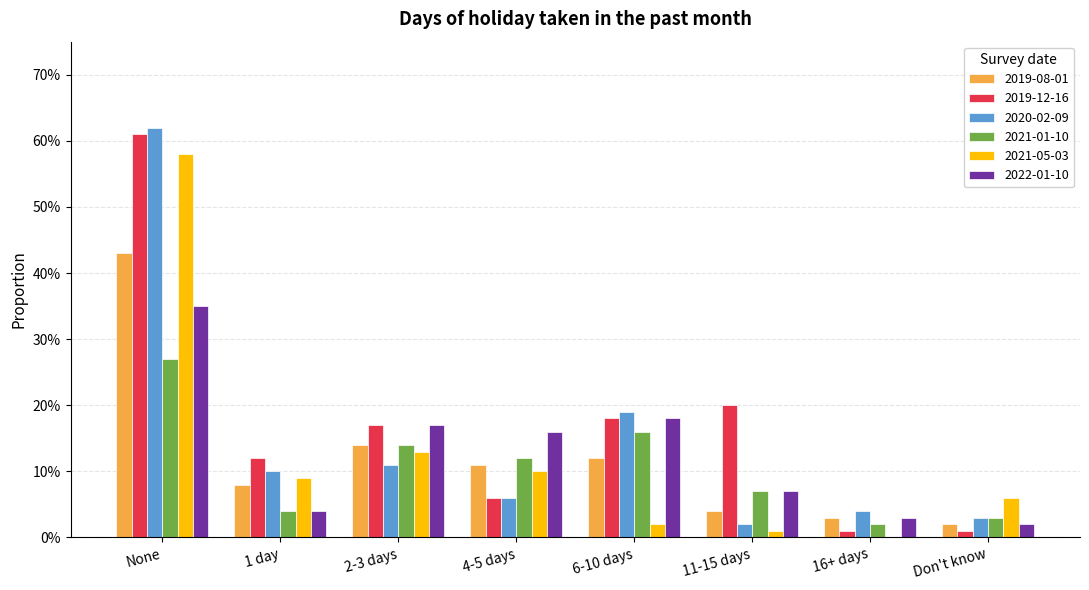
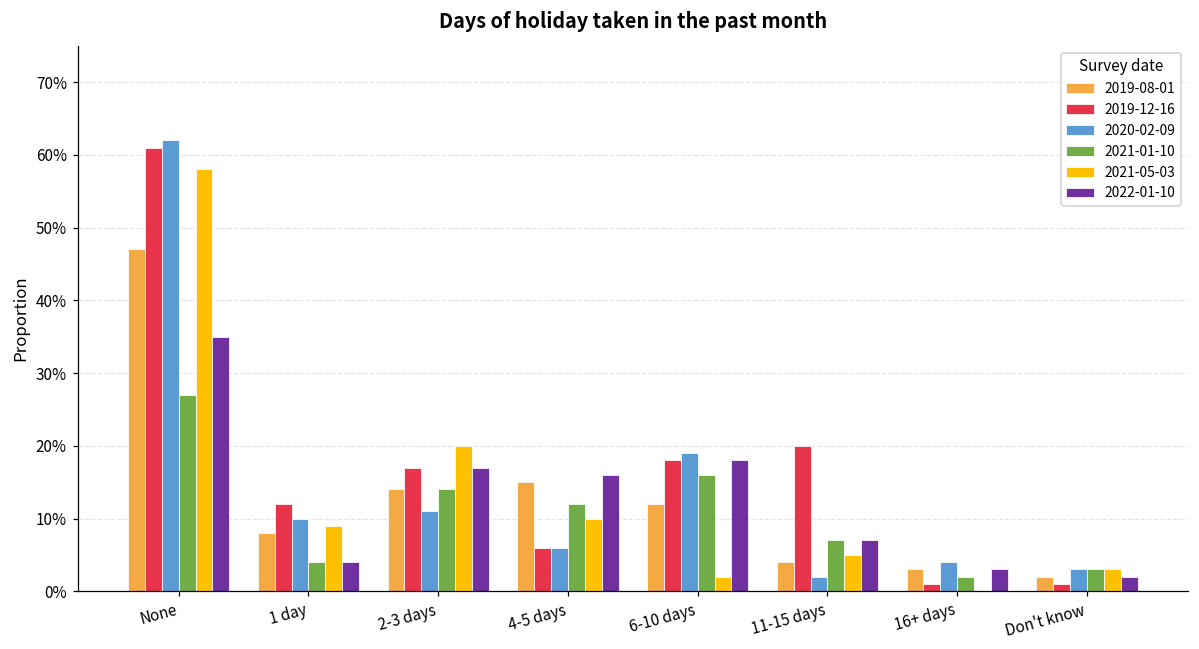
  {
    "2019-08-01": {
-     "None": "43%",
+     "None": "47%",
      "1 day": "8%",
      "2-3 days": "14%",
-     "4-5 days": "11%",
+     "4-5 days": "15%",
      "6-10 days": "12%",
      "11-15 days": "4%",
      "16+ days": "3%",
      "Don't know": "2%"
    },
    "2019-12-16": {
      "None": "61%",
      "1 day": "12%",
      "2-3 days": "17%",
      "4-5 days": "6%",
      "6-10 days": "18%",
      "11-15 days": "20%",
      "16+ days": "1%",
      "Don't know": "1%"
    },
    "2020-02-09": {
      "None": "62%",
      "1 day": "10%",
      "2-3 days": "11%",
      "4-5 days": "6%",
      "6-10 days": "19%",
      "11-15 days": "2%",
      "16+ days": "4%",
      "Don't know": "3%"
    },
    "2021-01-10": {
      "None": "27%",
      "1 day": "4%",
      "2-3 days": "14%",
      "4-5 days": "12%",
      "6-10 days": "16%",
      "11-15 days": "7%",
      "16+ days": "2%",
      "Don't know": "3%"
    },
    "2021-05-03": {
      "None": "58%",
      "1 day": "9%",
-     "2-3 days": "13%",
+     "2-3 days": "20%",
      "4-5 days": "10%",
      "6-10 days": "2%",
-     "11-15 days": "1%",
+     "11-15 days": "5%",
      "16+ days": "0%",
-     "Don't know": "6%"
+     "Don't know": "3%"
    },
    "2022-01-10": {
      "None": "35%",
      "1 day": "4%",
      "2-3 days": "17%",
      "4-5 days": "16%",
      "6-10 days": "18%",
      "11-15 days": "7%",
      "16+ days": "3%",
      "Don't know": "2%"
    }
  }
